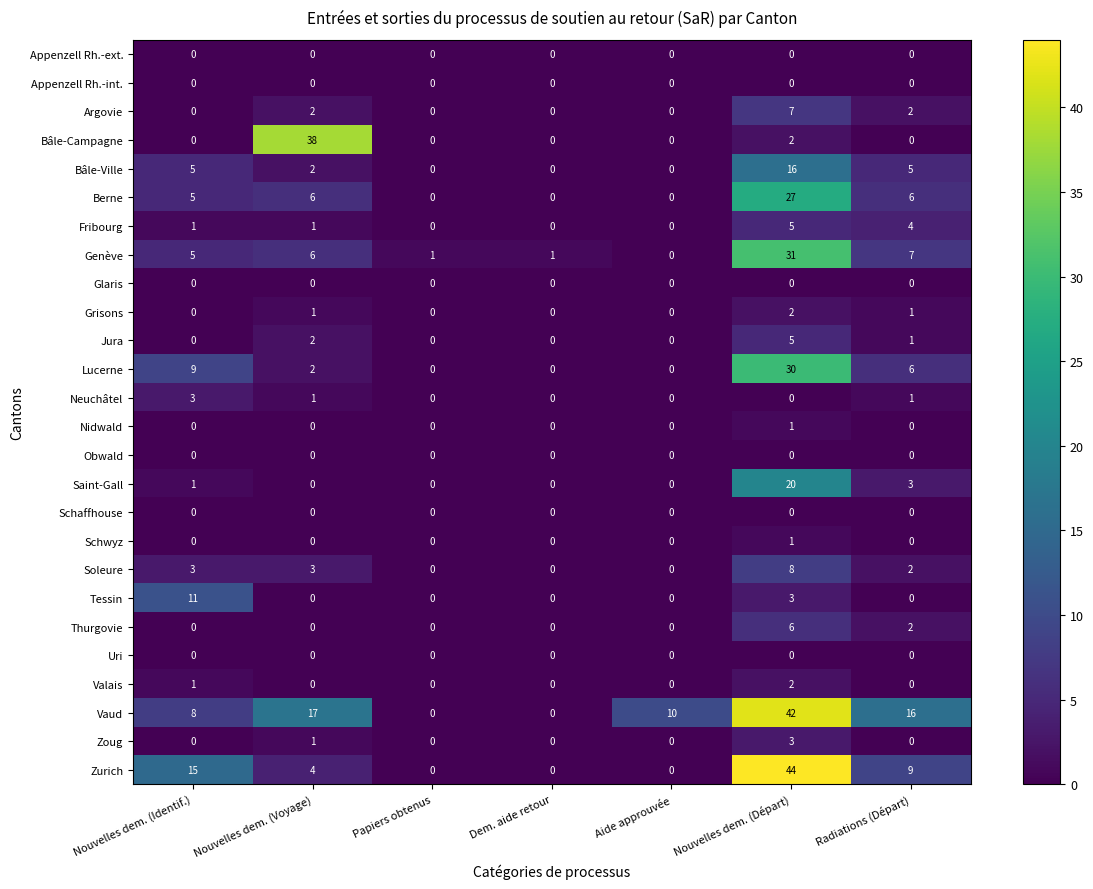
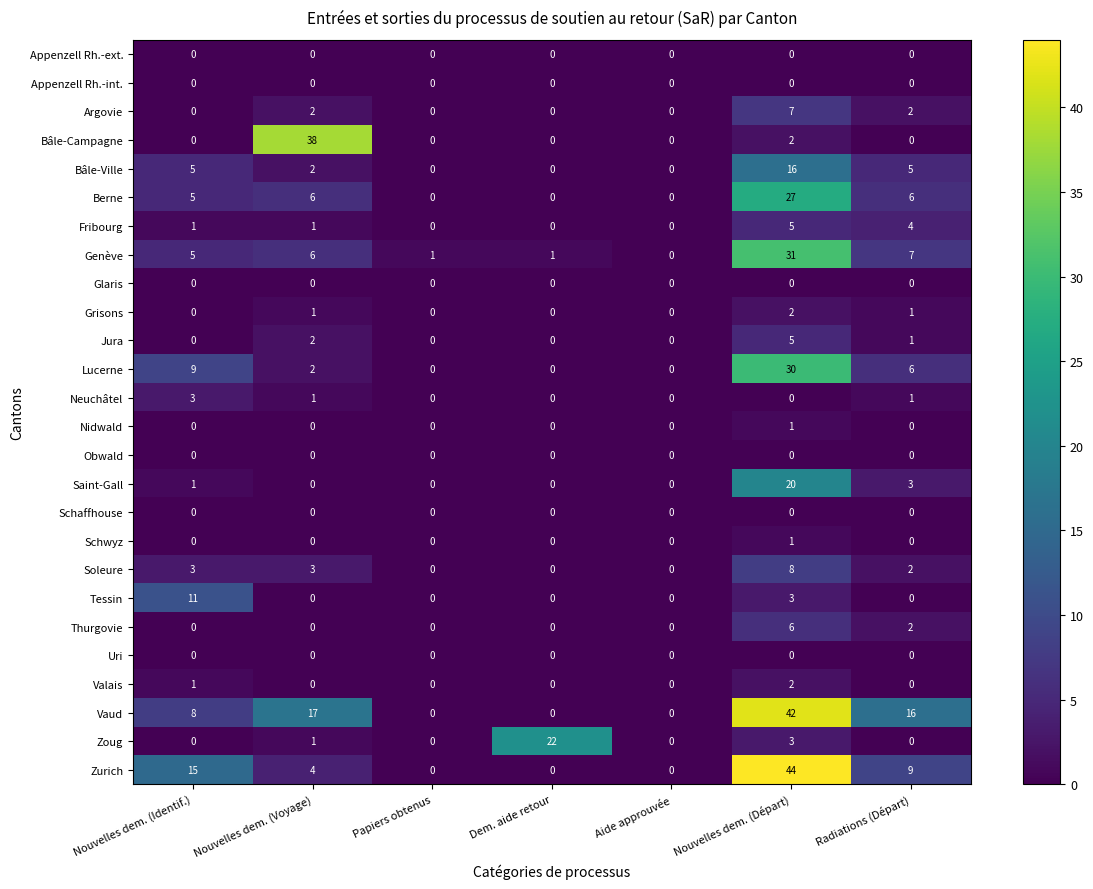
  {
    "Appenzell Rh.-ext.": {
      "Nouvelles dem. (Identif.)": 0,
      "Nouvelles dem. (Voyage)": 0,
      "Papiers obtenus": 0,
      "Dem. aide retour": 0,
      "Aide approuvée": 0,
      "Nouvelles dem. (Départ)": 0,
      "Radiations (Départ)": 0
    },
    "Appenzell Rh.-int.": {
      "Nouvelles dem. (Identif.)": 0,
      "Nouvelles dem. (Voyage)": 0,
      "Papiers obtenus": 0,
      "Dem. aide retour": 0,
      "Aide approuvée": 0,
      "Nouvelles dem. (Départ)": 0,
      "Radiations (Départ)": 0
    },
    "Argovie": {
      "Nouvelles dem. (Identif.)": 0,
      "Nouvelles dem. (Voyage)": 2,
      "Papiers obtenus": 0,
      "Dem. aide retour": 0,
      "Aide approuvée": 0,
      "Nouvelles dem. (Départ)": 7,
      "Radiations (Départ)": 2
    },
    "Bâle-Campagne": {
      "Nouvelles dem. (Identif.)": 0,
      "Nouvelles dem. (Voyage)": 38,
      "Papiers obtenus": 0,
      "Dem. aide retour": 0,
      "Aide approuvée": 0,
      "Nouvelles dem. (Départ)": 2,
      "Radiations (Départ)": 0
    },
    "Bâle-Ville": {
      "Nouvelles dem. (Identif.)": 5,
      "Nouvelles dem. (Voyage)": 2,
      "Papiers obtenus": 0,
      "Dem. aide retour": 0,
      "Aide approuvée": 0,
      "Nouvelles dem. (Départ)": 16,
      "Radiations (Départ)": 5
    },
    "Berne": {
      "Nouvelles dem. (Identif.)": 5,
      "Nouvelles dem. (Voyage)": 6,
      "Papiers obtenus": 0,
      "Dem. aide retour": 0,
      "Aide approuvée": 0,
      "Nouvelles dem. (Départ)": 27,
      "Radiations (Départ)": 6
    },
    "Fribourg": {
      "Nouvelles dem. (Identif.)": 1,
      "Nouvelles dem. (Voyage)": 1,
      "Papiers obtenus": 0,
      "Dem. aide retour": 0,
      "Aide approuvée": 0,
      "Nouvelles dem. (Départ)": 5,
      "Radiations (Départ)": 4
    },
    "Genève": {
      "Nouvelles dem. (Identif.)": 5,
      "Nouvelles dem. (Voyage)": 6,
      "Papiers obtenus": 1,
      "Dem. aide retour": 1,
      "Aide approuvée": 0,
      "Nouvelles dem. (Départ)": 31,
      "Radiations (Départ)": 7
    },
    "Glaris": {
      "Nouvelles dem. (Identif.)": 0,
      "Nouvelles dem. (Voyage)": 0,
      "Papiers obtenus": 0,
      "Dem. aide retour": 0,
      "Aide approuvée": 0,
      "Nouvelles dem. (Départ)": 0,
      "Radiations (Départ)": 0
    },
    "Grisons": {
      "Nouvelles dem. (Identif.)": 0,
      "Nouvelles dem. (Voyage)": 1,
      "Papiers obtenus": 0,
      "Dem. aide retour": 0,
      "Aide approuvée": 0,
      "Nouvelles dem. (Départ)": 2,
      "Radiations (Départ)": 1
    },
    "Jura": {
      "Nouvelles dem. (Identif.)": 0,
      "Nouvelles dem. (Voyage)": 2,
      "Papiers obtenus": 0,
      "Dem. aide retour": 0,
      "Aide approuvée": 0,
      "Nouvelles dem. (Départ)": 5,
      "Radiations (Départ)": 1
    },
    "Lucerne": {
      "Nouvelles dem. (Identif.)": 9,
      "Nouvelles dem. (Voyage)": 2,
      "Papiers obtenus": 0,
      "Dem. aide retour": 0,
      "Aide approuvée": 0,
      "Nouvelles dem. (Départ)": 30,
      "Radiations (Départ)": 6
    },
    "Neuchâtel": {
      "Nouvelles dem. (Identif.)": 3,
      "Nouvelles dem. (Voyage)": 1,
      "Papiers obtenus": 0,
      "Dem. aide retour": 0,
      "Aide approuvée": 0,
      "Nouvelles dem. (Départ)": 0,
      "Radiations (Départ)": 1
    },
    "Nidwald": {
      "Nouvelles dem. (Identif.)": 0,
      "Nouvelles dem. (Voyage)": 0,
      "Papiers obtenus": 0,
      "Dem. aide retour": 0,
      "Aide approuvée": 0,
      "Nouvelles dem. (Départ)": 1,
      "Radiations (Départ)": 0
    },
    "Obwald": {
      "Nouvelles dem. (Identif.)": 0,
      "Nouvelles dem. (Voyage)": 0,
      "Papiers obtenus": 0,
      "Dem. aide retour": 0,
      "Aide approuvée": 0,
      "Nouvelles dem. (Départ)": 0,
      "Radiations (Départ)": 0
    },
    "Saint-Gall": {
      "Nouvelles dem. (Identif.)": 1,
      "Nouvelles dem. (Voyage)": 0,
      "Papiers obtenus": 0,
      "Dem. aide retour": 0,
      "Aide approuvée": 0,
      "Nouvelles dem. (Départ)": 20,
      "Radiations (Départ)": 3
    },
    "Schaffhouse": {
      "Nouvelles dem. (Identif.)": 0,
      "Nouvelles dem. (Voyage)": 0,
      "Papiers obtenus": 0,
      "Dem. aide retour": 0,
      "Aide approuvée": 0,
      "Nouvelles dem. (Départ)": 0,
      "Radiations (Départ)": 0
    },
    "Schwyz": {
      "Nouvelles dem. (Identif.)": 0,
      "Nouvelles dem. (Voyage)": 0,
      "Papiers obtenus": 0,
      "Dem. aide retour": 0,
      "Aide approuvée": 0,
      "Nouvelles dem. (Départ)": 1,
      "Radiations (Départ)": 0
    },
    "Soleure": {
      "Nouvelles dem. (Identif.)": 3,
      "Nouvelles dem. (Voyage)": 3,
      "Papiers obtenus": 0,
      "Dem. aide retour": 0,
      "Aide approuvée": 0,
      "Nouvelles dem. (Départ)": 8,
      "Radiations (Départ)": 2
    },
    "Tessin": {
      "Nouvelles dem. (Identif.)": 11,
      "Nouvelles dem. (Voyage)": 0,
      "Papiers obtenus": 0,
      "Dem. aide retour": 0,
      "Aide approuvée": 0,
      "Nouvelles dem. (Départ)": 3,
      "Radiations (Départ)": 0
    },
    "Thurgovie": {
      "Nouvelles dem. (Identif.)": 0,
      "Nouvelles dem. (Voyage)": 0,
      "Papiers obtenus": 0,
      "Dem. aide retour": 0,
      "Aide approuvée": 0,
      "Nouvelles dem. (Départ)": 6,
      "Radiations (Départ)": 2
    },
    "Uri": {
      "Nouvelles dem. (Identif.)": 0,
      "Nouvelles dem. (Voyage)": 0,
      "Papiers obtenus": 0,
      "Dem. aide retour": 0,
      "Aide approuvée": 0,
      "Nouvelles dem. (Départ)": 0,
      "Radiations (Départ)": 0
    },
    "Valais": {
      "Nouvelles dem. (Identif.)": 1,
      "Nouvelles dem. (Voyage)": 0,
      "Papiers obtenus": 0,
      "Dem. aide retour": 0,
      "Aide approuvée": 0,
      "Nouvelles dem. (Départ)": 2,
      "Radiations (Départ)": 0
    },
    "Vaud": {
      "Nouvelles dem. (Identif.)": 8,
      "Nouvelles dem. (Voyage)": 17,
      "Papiers obtenus": 0,
      "Dem. aide retour": 0,
-     "Aide approuvée": 10,
+     "Aide approuvée": 0,
      "Nouvelles dem. (Départ)": 42,
      "Radiations (Départ)": 16
    },
    "Zoug": {
      "Nouvelles dem. (Identif.)": 0,
      "Nouvelles dem. (Voyage)": 1,
      "Papiers obtenus": 0,
-     "Dem. aide retour": 0,
+     "Dem. aide retour": 22,
      "Aide approuvée": 0,
      "Nouvelles dem. (Départ)": 3,
      "Radiations (Départ)": 0
    },
    "Zurich": {
      "Nouvelles dem. (Identif.)": 15,
      "Nouvelles dem. (Voyage)": 4,
      "Papiers obtenus": 0,
      "Dem. aide retour": 0,
      "Aide approuvée": 0,
      "Nouvelles dem. (Départ)": 44,
      "Radiations (Départ)": 9
    }
  }
